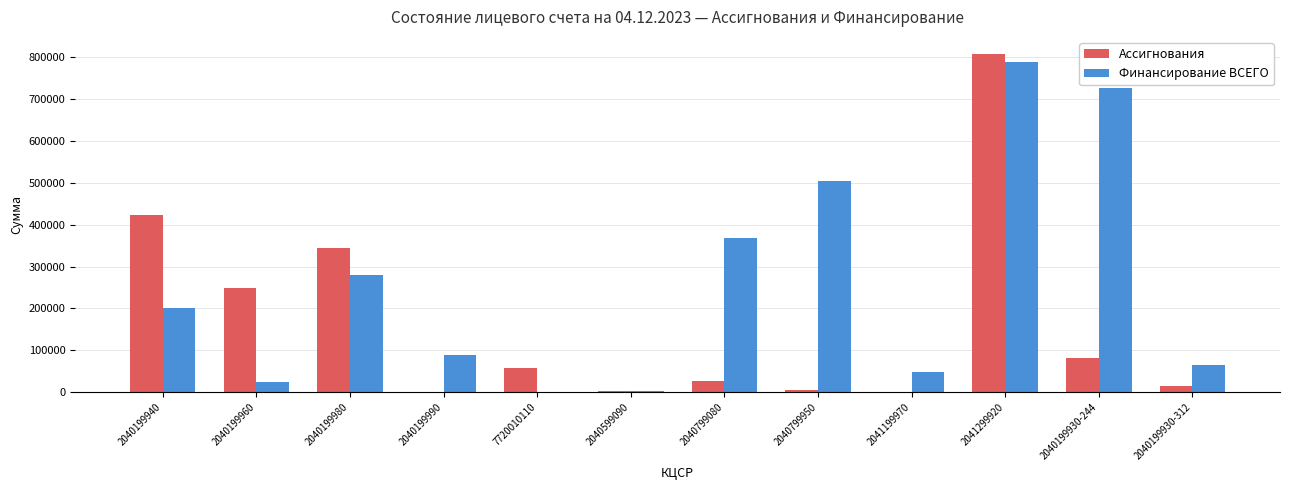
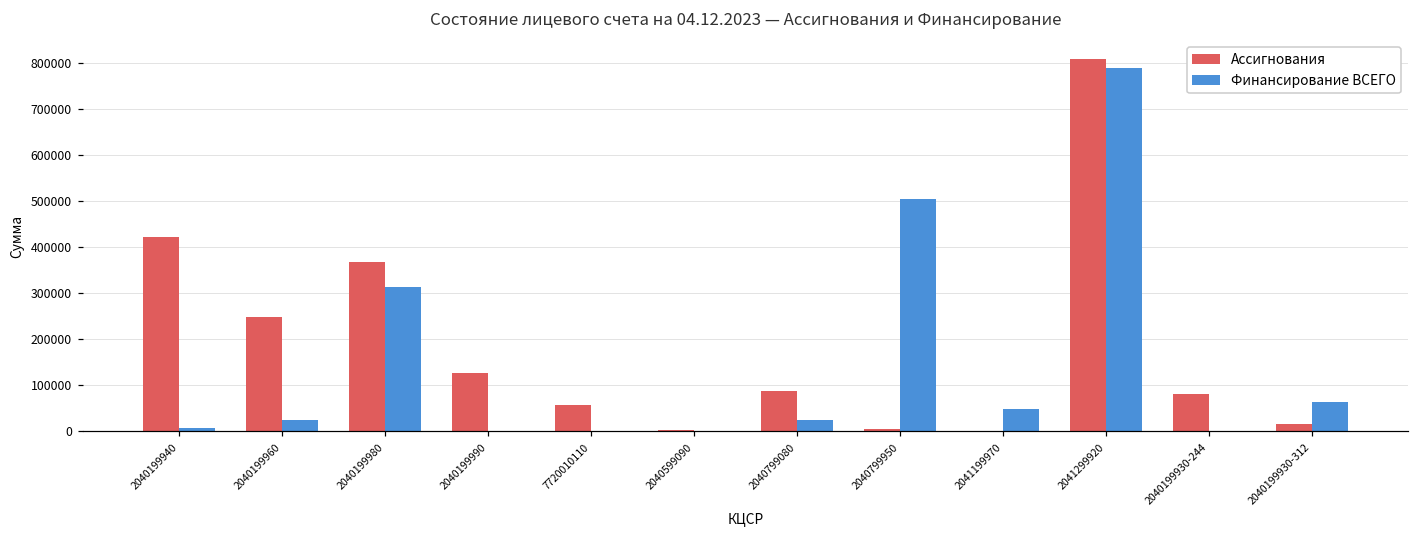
  {
    "Ассигнования": {
      "2040199940": 420000,
      "2040199960": 250000,
-     "2040199980": 350000,
-     "2040199990": 0,
+     "2040199980": 370000,
+     "2040199990": 130000,
      "7720010110": 60000,
-     "2040799080": 30000,
+     "2040799080": 90000,
      "2041299920": 810000,
      "2040199930-244": 80000,
      "2040199930-312": 20000
    },
    "Финансирование ВСЕГО": {
-     "2040199940": 200000,
+     "2040199940": 10000,
      "2040199960": 20000,
-     "2040199980": 280000,
-     "2040199990": 90000,
-     "2040799080": 370000,
+     "2040199980": 310000,
+     "2040199990": 0,
+     "2040799080": 30000,
      "2040799950": 510000,
      "2041199970": 50000,
      "2041299920": 790000,
-     "2040199930-244": 730000,
+     "2040199930-244": 0,
      "2040199930-312": 60000
    }
  }
